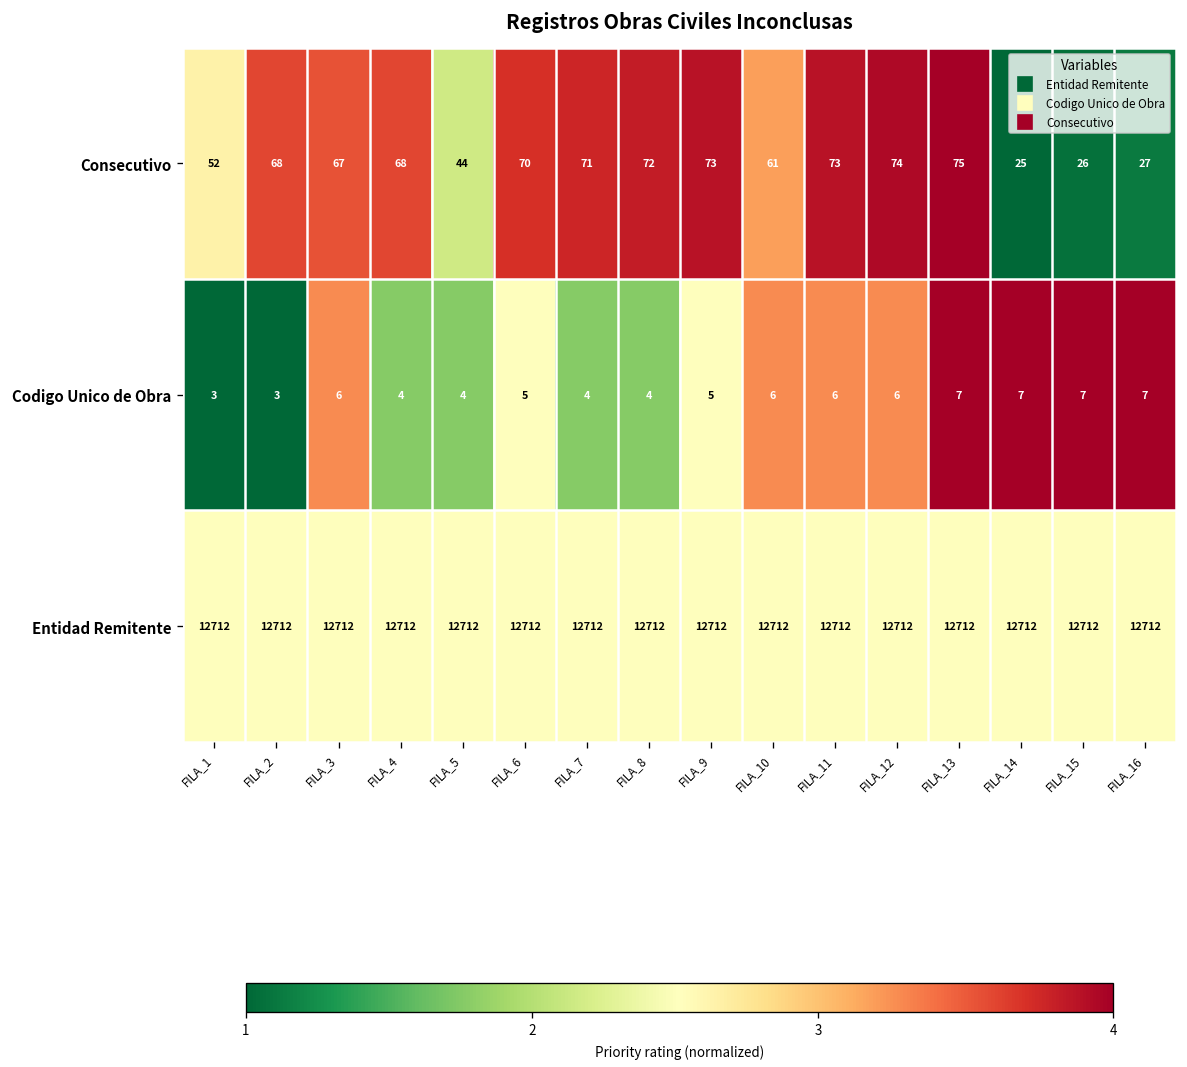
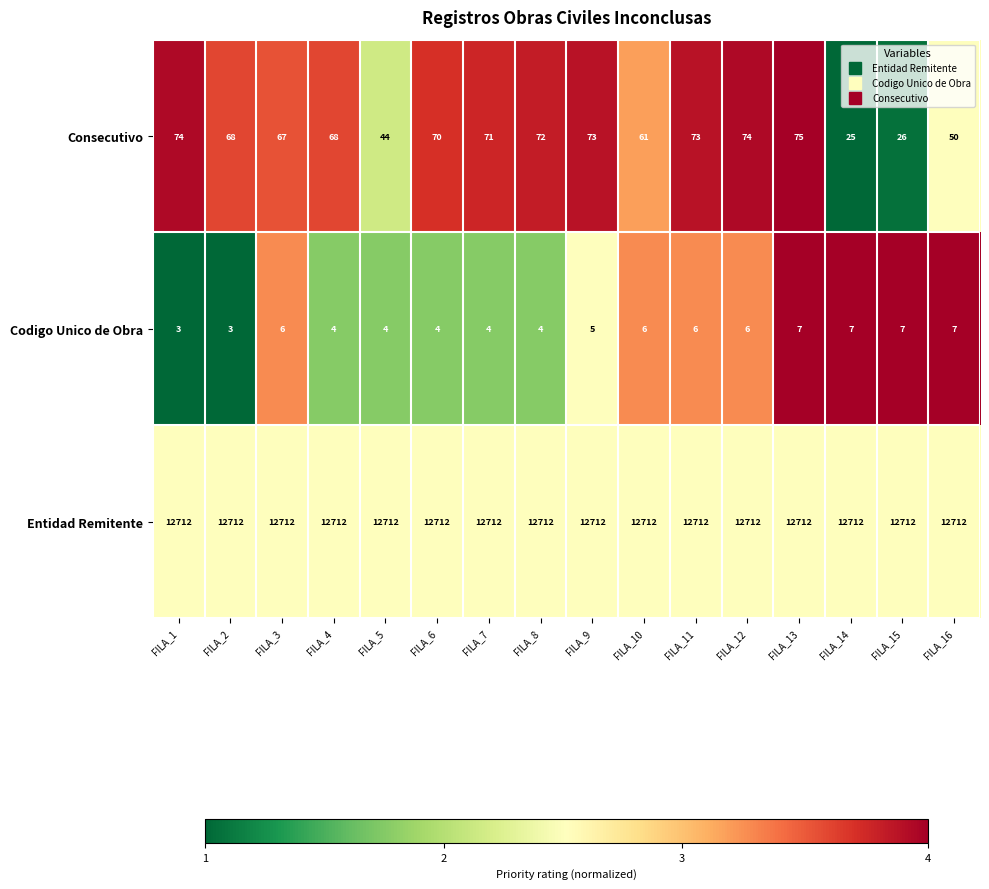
  {
    "Consecutivo": {
-     "FILA_1": 52,
+     "FILA_1": 74,
      "FILA_2": 68,
      "FILA_3": 67,
      "FILA_4": 68,
      "FILA_5": 44,
      "FILA_6": 70,
      "FILA_7": 71,
      "FILA_8": 72,
      "FILA_9": 73,
      "FILA_10": 61,
      "FILA_11": 73,
      "FILA_12": 74,
      "FILA_13": 75,
      "FILA_14": 25,
      "FILA_15": 26,
-     "FILA_16": 27
+     "FILA_16": 50
    },
    "Codigo Unico de Obra": {
      "FILA_1": 3,
      "FILA_2": 3,
      "FILA_3": 6,
      "FILA_4": 4,
      "FILA_5": 4,
-     "FILA_6": 5,
+     "FILA_6": 4,
      "FILA_7": 4,
      "FILA_8": 4,
      "FILA_9": 5,
      "FILA_10": 6,
      "FILA_11": 6,
      "FILA_12": 6,
      "FILA_13": 7,
      "FILA_14": 7,
      "FILA_15": 7,
      "FILA_16": 7
    },
    "Entidad Remitente": {
      "FILA_1": 12712,
      "FILA_2": 12712,
      "FILA_3": 12712,
      "FILA_4": 12712,
      "FILA_5": 12712,
      "FILA_6": 12712,
      "FILA_7": 12712,
      "FILA_8": 12712,
      "FILA_9": 12712,
      "FILA_10": 12712,
      "FILA_11": 12712,
      "FILA_12": 12712,
      "FILA_13": 12712,
      "FILA_14": 12712,
      "FILA_15": 12712,
      "FILA_16": 12712
    }
  }
